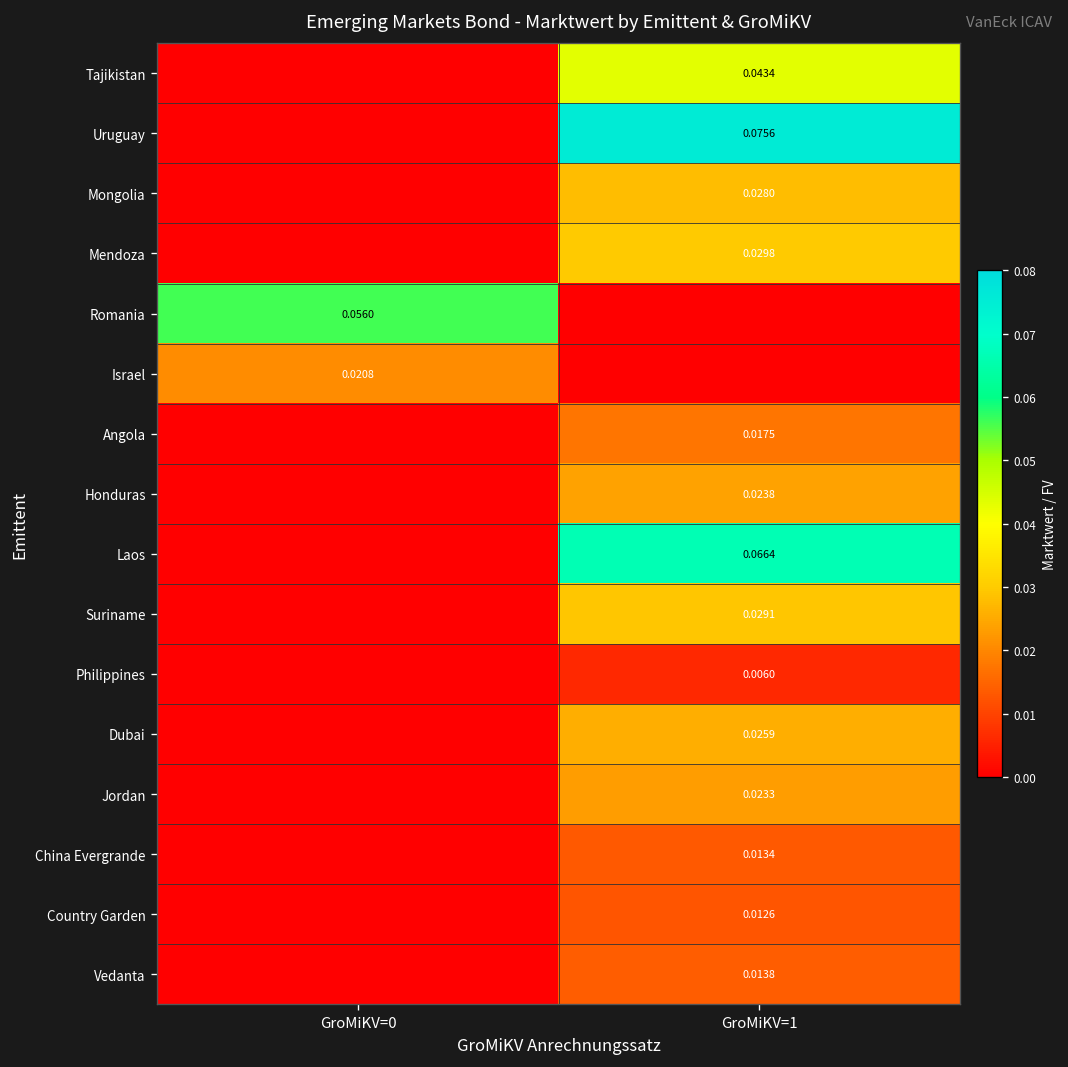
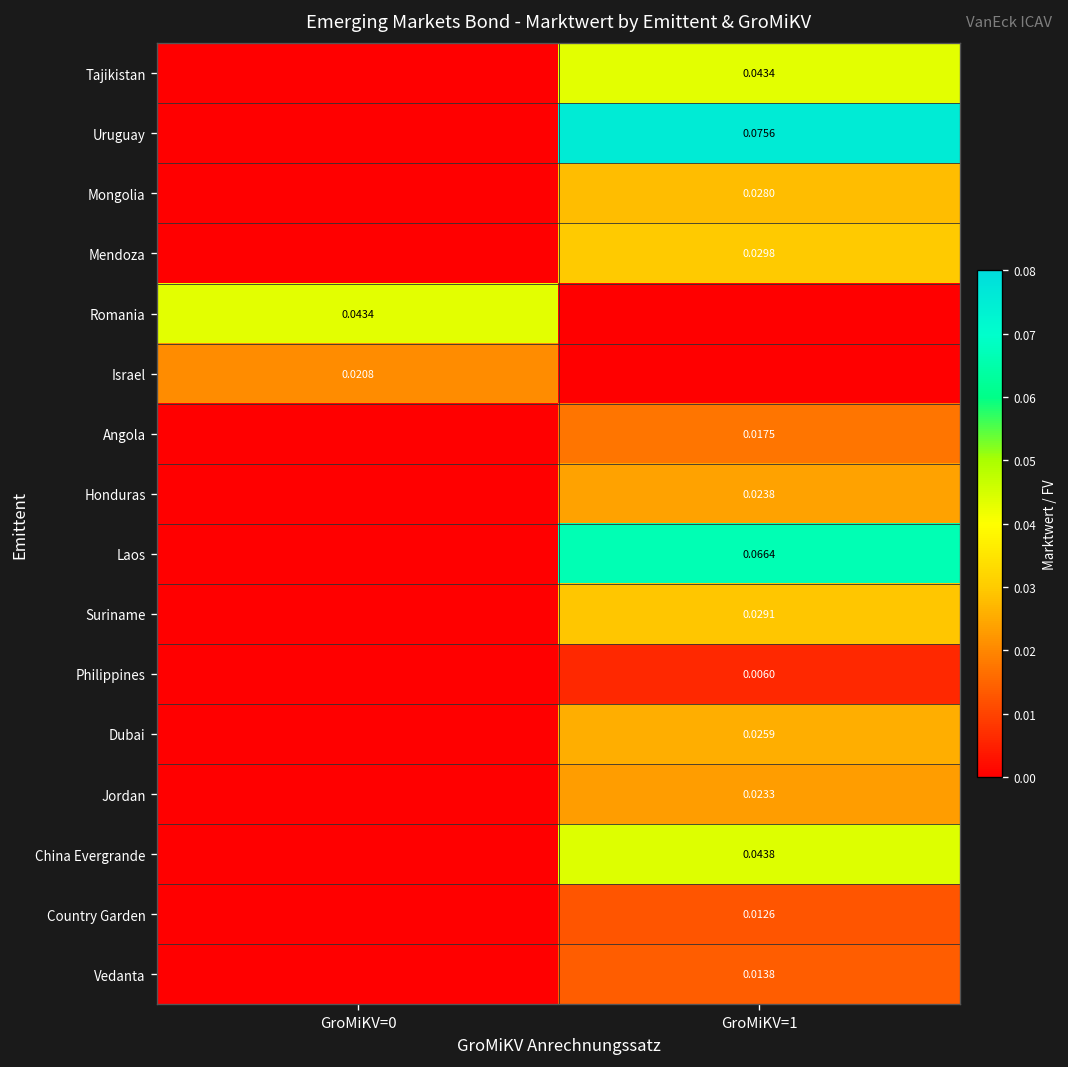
  {
    "Tajikistan": {
      "GroMiKV=1": 0.0434
    },
    "Uruguay": {
      "GroMiKV=1": 0.0756
    },
    "Mongolia": {
      "GroMiKV=1": 0.0280
    },
    "Mendoza": {
      "GroMiKV=1": 0.0298
    },
    "Romania": {
-     "GroMiKV=0": 0.0560
+     "GroMiKV=0": 0.0434
    },
    "Israel": {
      "GroMiKV=0": 0.0208
    },
    "Angola": {
      "GroMiKV=1": 0.0175
    },
    "Honduras": {
      "GroMiKV=1": 0.0238
    },
    "Laos": {
      "GroMiKV=1": 0.0664
    },
    "Suriname": {
      "GroMiKV=1": 0.0291
    },
    "Philippines": {
      "GroMiKV=1": 0.0060
    },
    "Dubai": {
      "GroMiKV=1": 0.0259
    },
    "Jordan": {
      "GroMiKV=1": 0.0233
    },
    "China Evergrande": {
-     "GroMiKV=1": 0.0134
+     "GroMiKV=1": 0.0438
    },
    "Country Garden": {
      "GroMiKV=1": 0.0126
    },
    "Vedanta": {
      "GroMiKV=1": 0.0138
    }
  }
